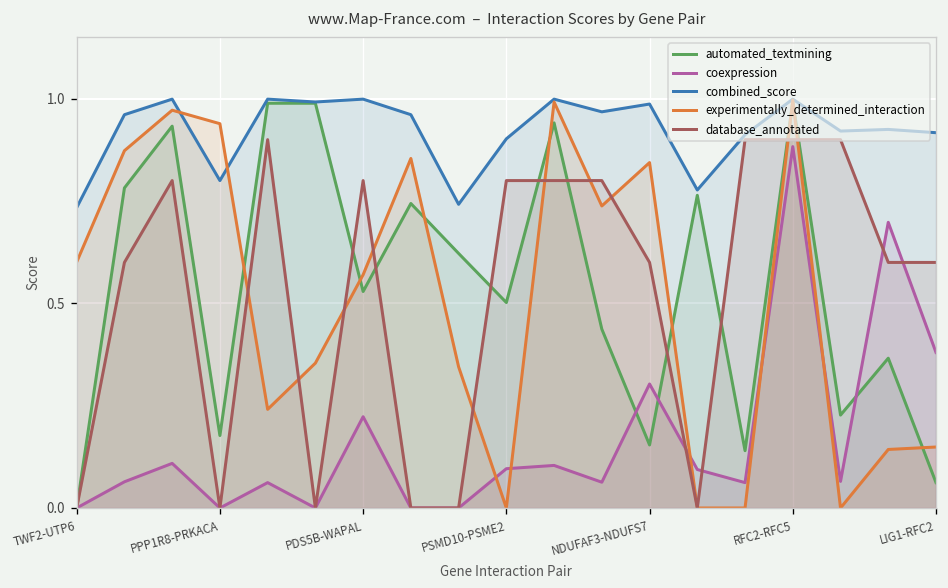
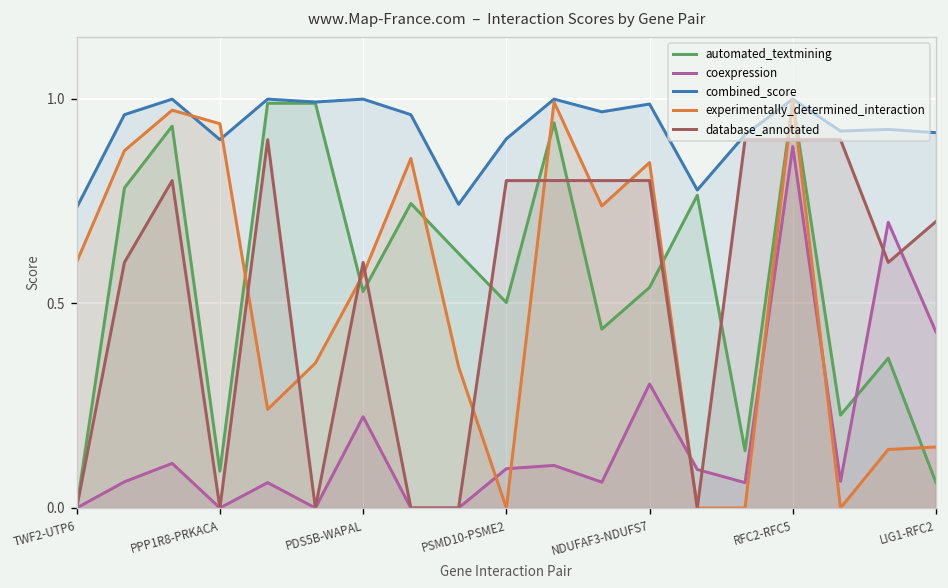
  {
    "automated_textmining": {
-     "PPP1R8-PRKACA": 0.18,
+     "PPP1R8-PRKACA": 0.09,
      "PDS5B-WAPAL": 0.53,
      "PSMD10-PSME2": 0.50,
-     "NDUFAF3-NDUFS7": 0.15,
+     "NDUFAF3-NDUFS7": 0.54,
      "LIG1-RFC2": 0.06
    },
    "coexpression": {
      "PDS5B-WAPAL": 0.22,
      "PSMD10-PSME2": 0.10,
      "NDUFAF3-NDUFS7": 0.30,
      "RFC2-RFC5": 0.88,
-     "LIG1-RFC2": 0.38
+     "LIG1-RFC2": 0.43
    },
    "combined_score": {
      "TWF2-UTP6": 0.73,
-     "PPP1R8-PRKACA": 0.8,
+     "PPP1R8-PRKACA": 0.9,
      "PDS5B-WAPAL": 1.0,
      "PSMD10-PSME2": 0.9,
      "NDUFAF3-NDUFS7": 0.99,
      "LIG1-RFC2": 0.92
    },
    "experimentally_determined_interaction": {
      "TWF2-UTP6": 0.60,
      "PPP1R8-PRKACA": 0.94,
      "PDS5B-WAPAL": 0.57,
      "PSMD10-PSME2": 0.00,
      "NDUFAF3-NDUFS7": 0.84,
      "LIG1-RFC2": 0.15
    },
    "database_annotated": {
-     "PDS5B-WAPAL": 0.8,
+     "PDS5B-WAPAL": 0.6,
      "PSMD10-PSME2": 0.8,
-     "NDUFAF3-NDUFS7": 0.6,
+     "NDUFAF3-NDUFS7": 0.8,
      "RFC2-RFC5": 0.9,
-     "LIG1-RFC2": 0.6
+     "LIG1-RFC2": 0.7
    }
  }
